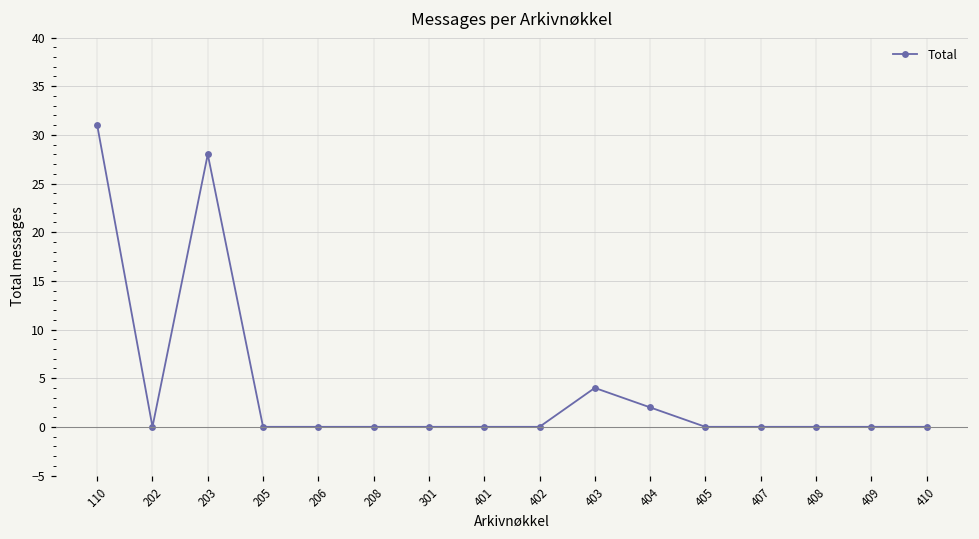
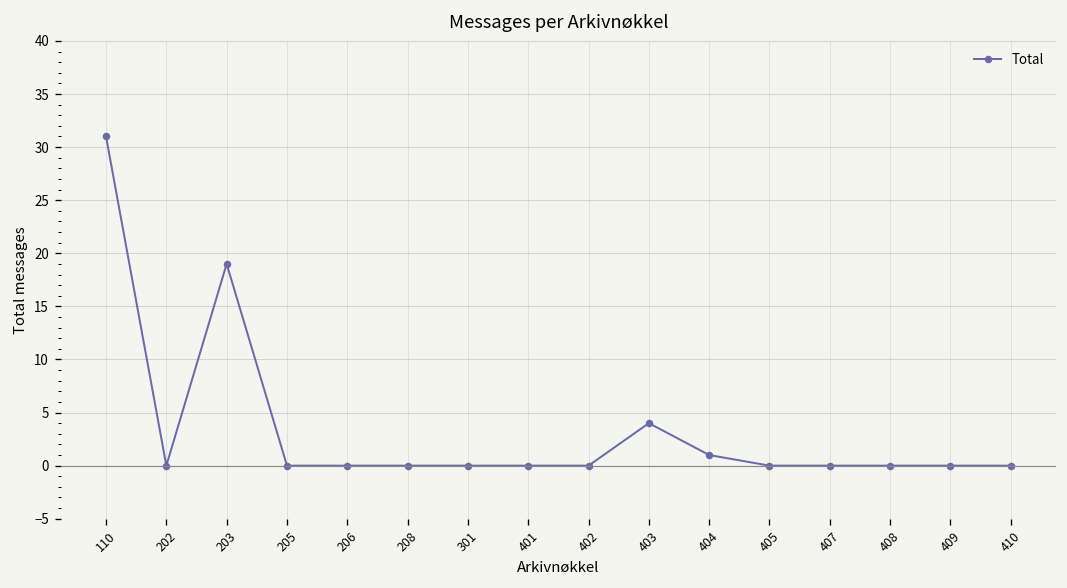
  {
    "110": 31,
    "202": 0,
-   "203": 28,
+   "203": 19,
    "205": 0,
    "206": 0,
    "208": 0,
    "301": 0,
    "401": 0,
    "402": 0,
    "403": 4,
-   "404": 2,
+   "404": 1,
    "405": 0,
    "407": 0,
    "408": 0,
    "409": 0,
    "410": 0
  }
